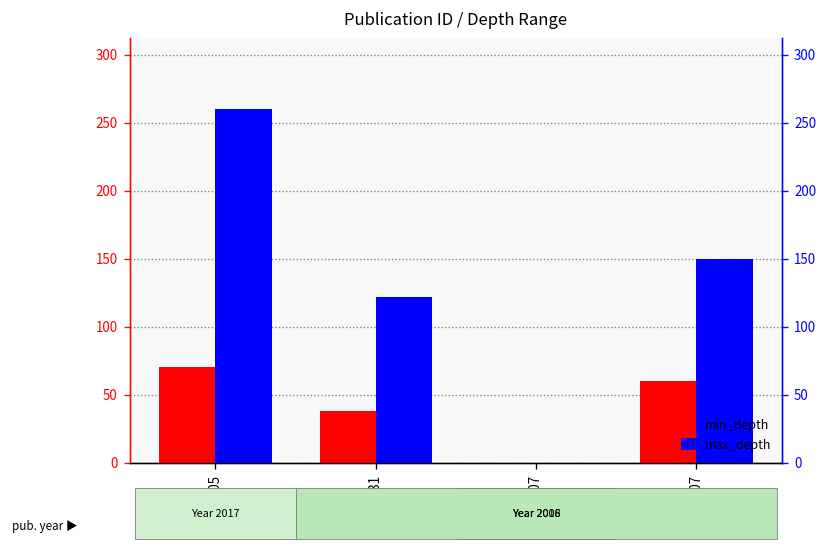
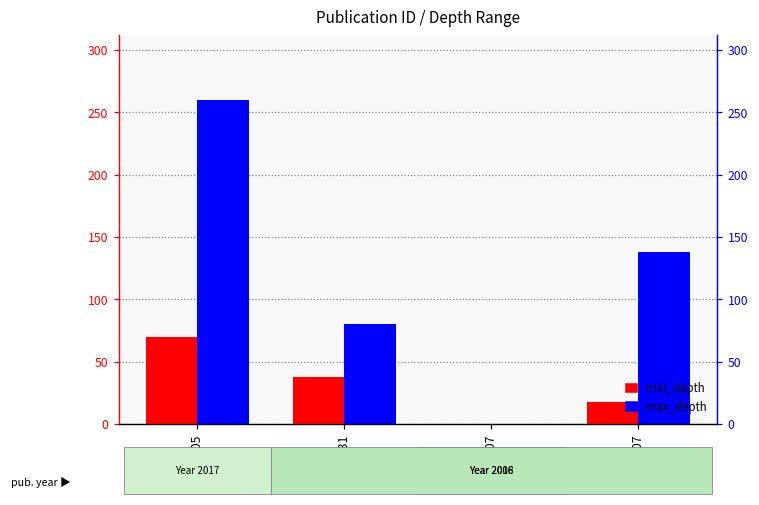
  {
    "min_depth": {
      "405": 70,
      "431": 38,
      "507": 0,
-     "807": 60
+     "807": 18
    },
    "max_depth": {
      "405": 260,
-     "431": 122,
+     "431": 80,
      "507": 0,
-     "807": 150
+     "807": 138
    }
  }
